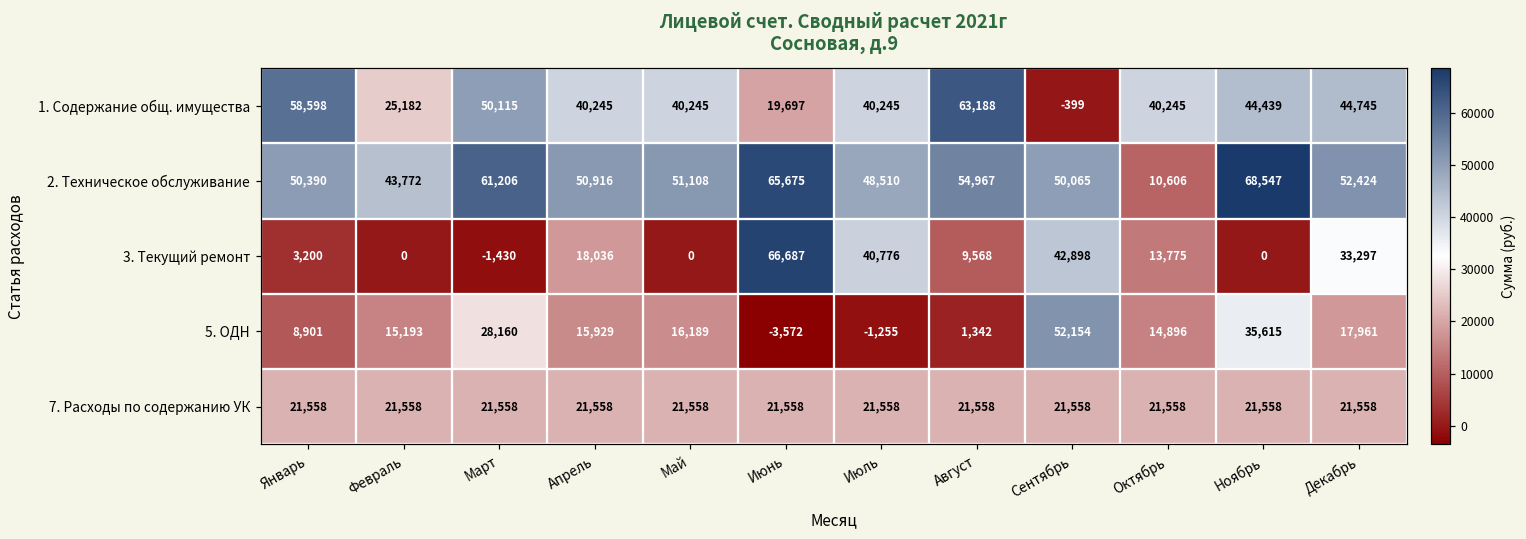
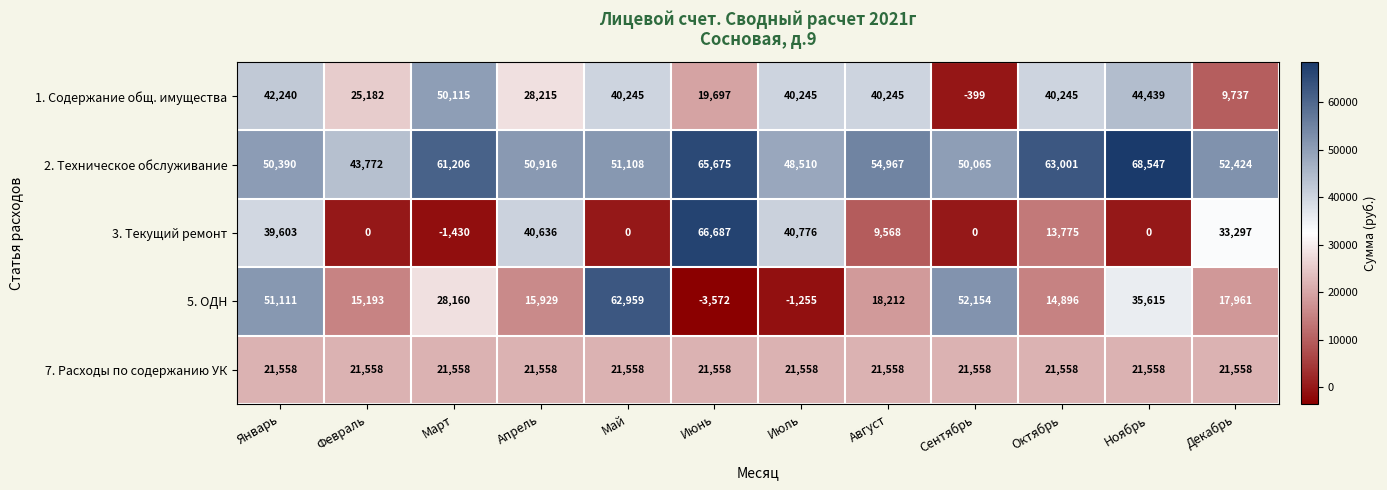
  {
    "1. Содержание общ. имущества": {
-     "Январь": "58,598",
+     "Январь": "42,240",
      "Февраль": "25,182",
      "Март": "50,115",
-     "Апрель": "40,245",
+     "Апрель": "28,215",
      "Май": "40,245",
      "Июнь": "19,697",
      "Июль": "40,245",
-     "Август": "63,188",
+     "Август": "40,245",
      "Сентябрь": "-399",
      "Октябрь": "40,245",
      "Ноябрь": "44,439",
-     "Декабрь": "44,745"
+     "Декабрь": "9,737"
    },
    "2. Техническое обслуживание": {
      "Январь": "50,390",
      "Февраль": "43,772",
      "Март": "61,206",
      "Апрель": "50,916",
      "Май": "51,108",
      "Июнь": "65,675",
      "Июль": "48,510",
      "Август": "54,967",
      "Сентябрь": "50,065",
-     "Октябрь": "10,606",
+     "Октябрь": "63,001",
      "Ноябрь": "68,547",
      "Декабрь": "52,424"
    },
    "3. Текущий ремонт": {
-     "Январь": "3,200",
+     "Январь": "39,603",
      "Февраль": "0",
      "Март": "-1,430",
-     "Апрель": "18,036",
+     "Апрель": "40,636",
      "Май": "0",
      "Июнь": "66,687",
      "Июль": "40,776",
      "Август": "9,568",
-     "Сентябрь": "42,898",
+     "Сентябрь": "0",
      "Октябрь": "13,775",
      "Ноябрь": "0",
      "Декабрь": "33,297"
    },
    "5. ОДН": {
-     "Январь": "8,901",
+     "Январь": "51,111",
      "Февраль": "15,193",
      "Март": "28,160",
      "Апрель": "15,929",
-     "Май": "16,189",
+     "Май": "62,959",
      "Июнь": "-3,572",
      "Июль": "-1,255",
-     "Август": "1,342",
+     "Август": "18,212",
      "Сентябрь": "52,154",
      "Октябрь": "14,896",
      "Ноябрь": "35,615",
      "Декабрь": "17,961"
    },
    "7. Расходы по содержанию УК": {
      "Январь": "21,558",
      "Февраль": "21,558",
      "Март": "21,558",
      "Апрель": "21,558",
      "Май": "21,558",
      "Июнь": "21,558",
      "Июль": "21,558",
      "Август": "21,558",
      "Сентябрь": "21,558",
      "Октябрь": "21,558",
      "Ноябрь": "21,558",
      "Декабрь": "21,558"
    }
  }
